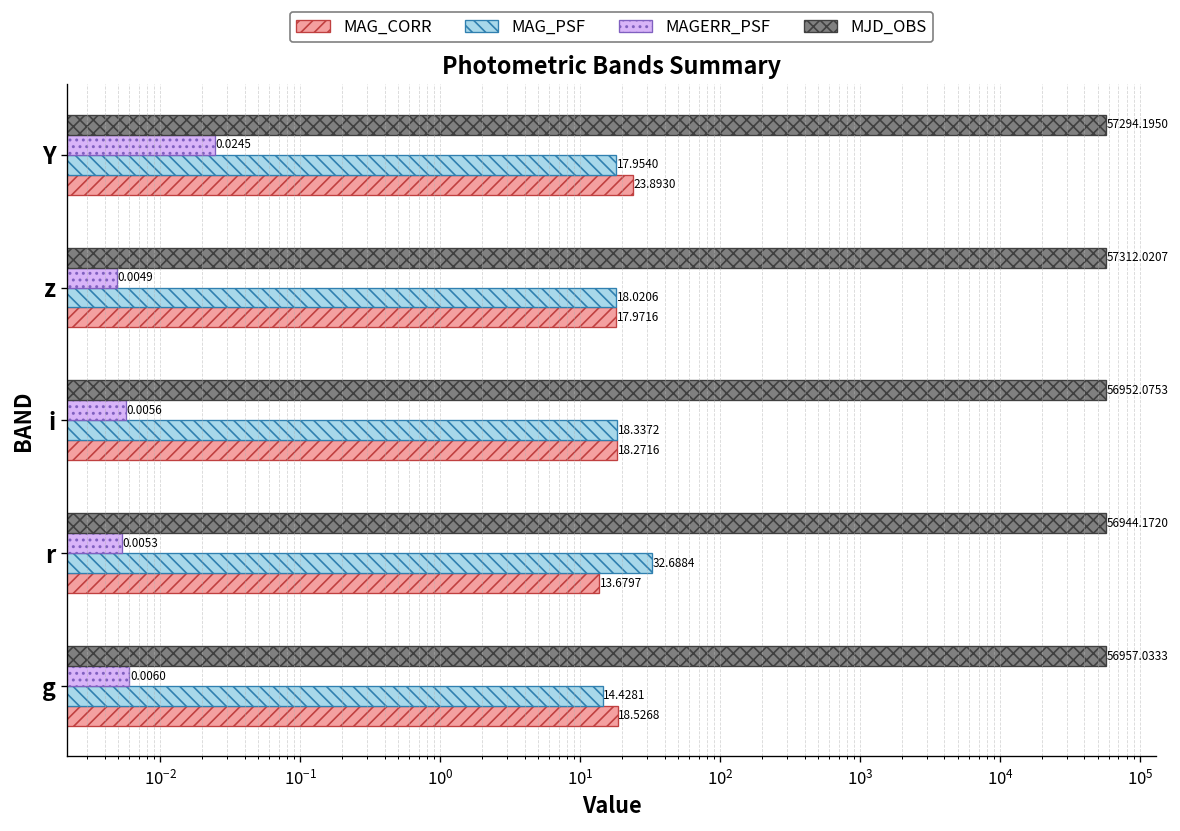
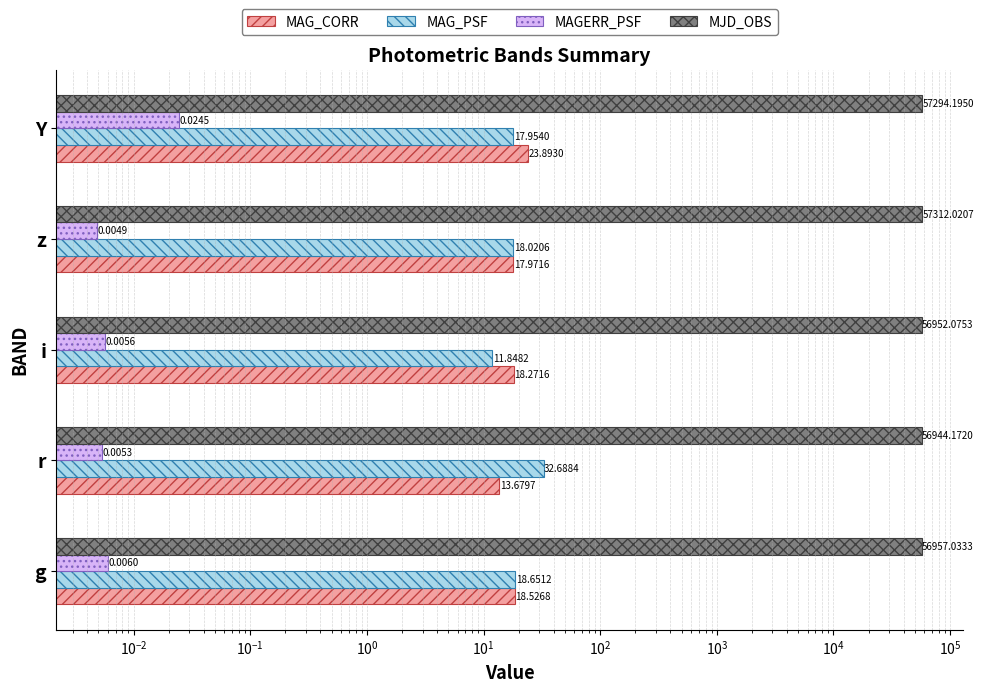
  {
    "MAG_CORR": {
      "Y": 23.8930,
      "z": 17.9716,
      "i": 18.2716,
      "r": 13.6797,
      "g": 18.5268
    },
    "MAG_PSF": {
      "Y": 17.9540,
      "z": 18.0206,
-     "i": 18.3372,
+     "i": 11.8482,
      "r": 32.6884,
-     "g": 14.4281
+     "g": 18.6512
    },
    "MAGERR_PSF": {
      "Y": 0.0245,
      "z": 0.0049,
      "i": 0.0056,
      "r": 0.0053,
      "g": 0.0060
    },
    "MJD_OBS": {
      "Y": 57294.1950,
      "z": 57312.0207,
      "i": 56952.0753,
      "r": 56944.1720,
      "g": 56957.0333
    }
  }
